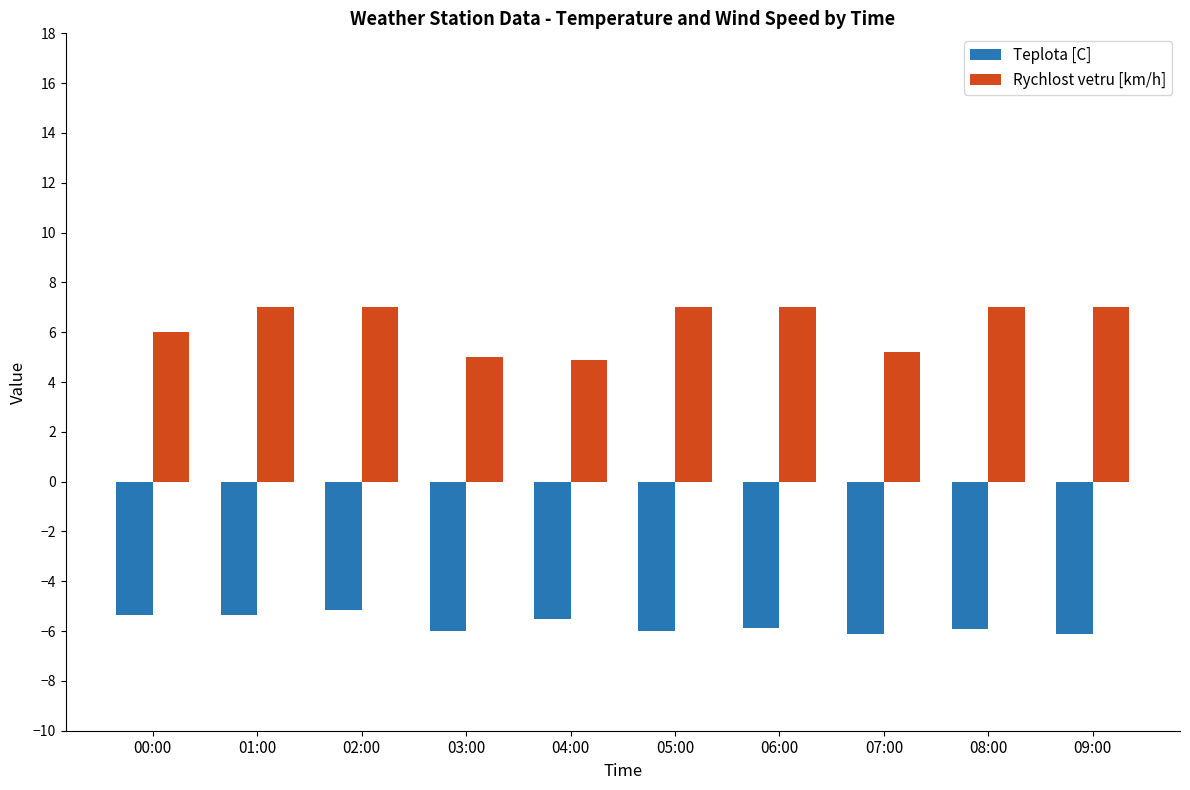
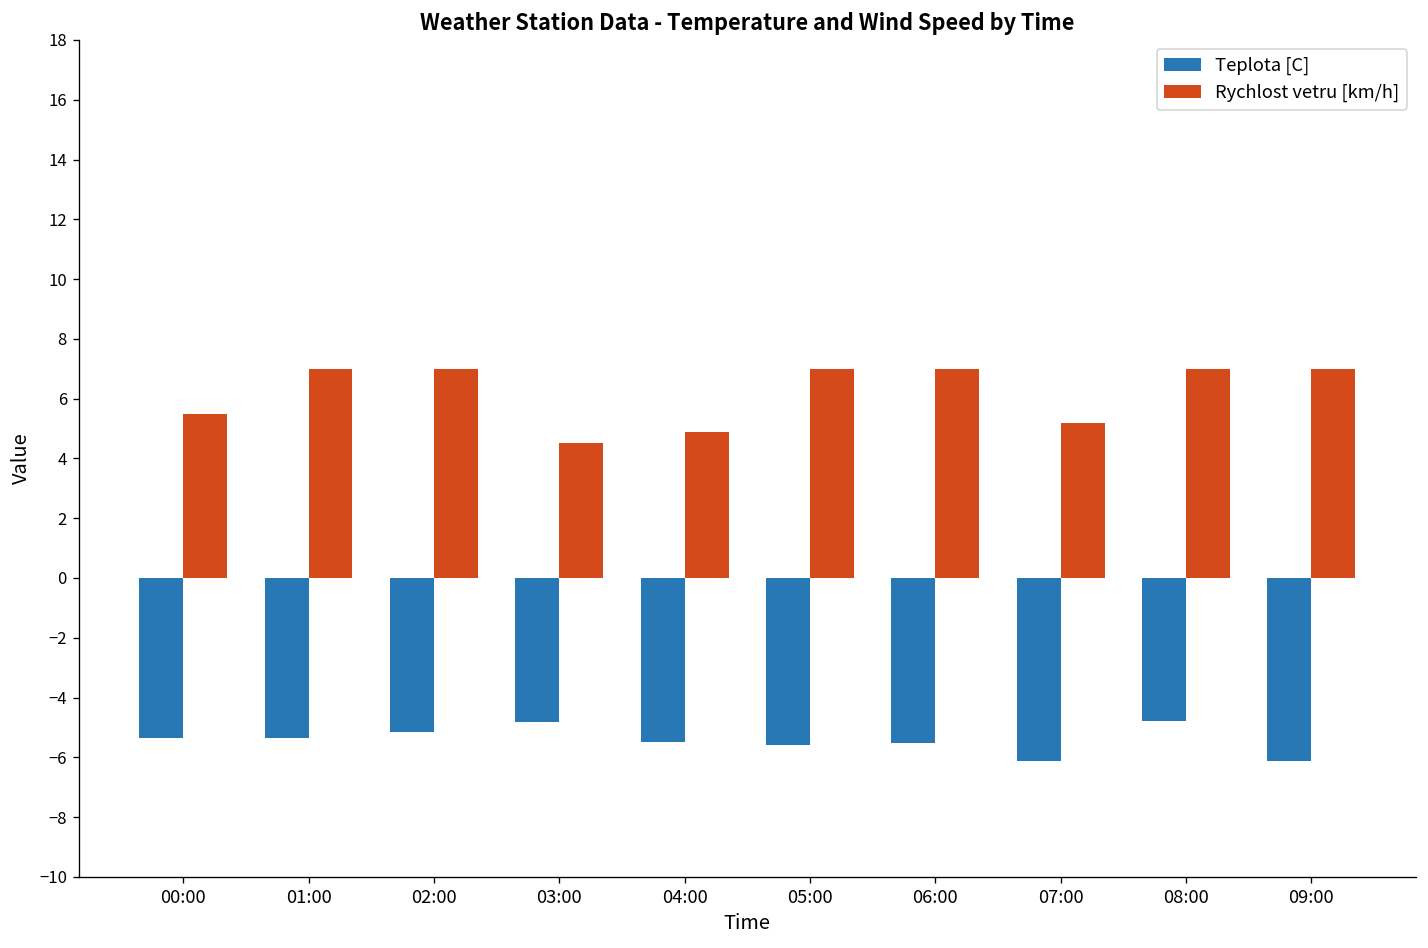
  {
    "Teplota [C]": {
      "00:00": -5.4,
      "01:00": -5.4,
      "02:00": -5.2,
-     "03:00": -6.0,
+     "03:00": -4.8,
      "04:00": -5.5,
-     "05:00": -6.0,
-     "06:00": -5.9,
+     "05:00": -5.6,
+     "06:00": -5.5,
      "07:00": -6.1,
-     "08:00": -5.9,
+     "08:00": -4.8,
      "09:00": -6.1
    },
    "Rychlost vetru [km/h]": {
-     "00:00": 6.0,
+     "00:00": 5.5,
      "01:00": 7.0,
      "02:00": 7.0,
-     "03:00": 5.0,
+     "03:00": 4.5,
      "04:00": 4.9,
      "05:00": 7.0,
      "06:00": 7.0,
      "07:00": 5.2,
      "08:00": 7.0,
      "09:00": 7.0
    }
  }
